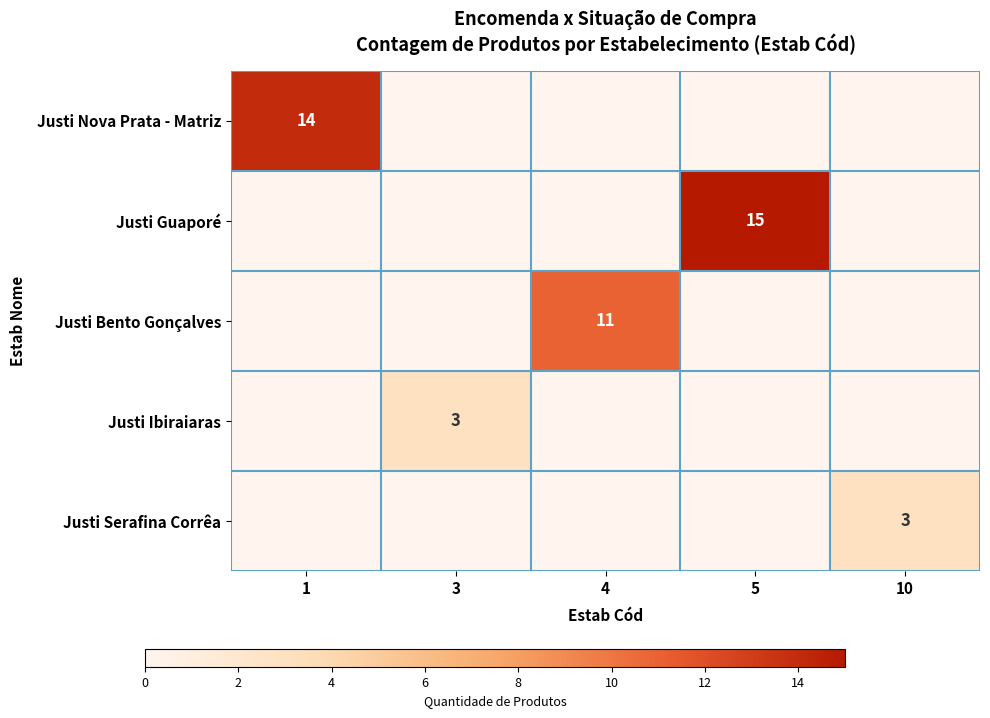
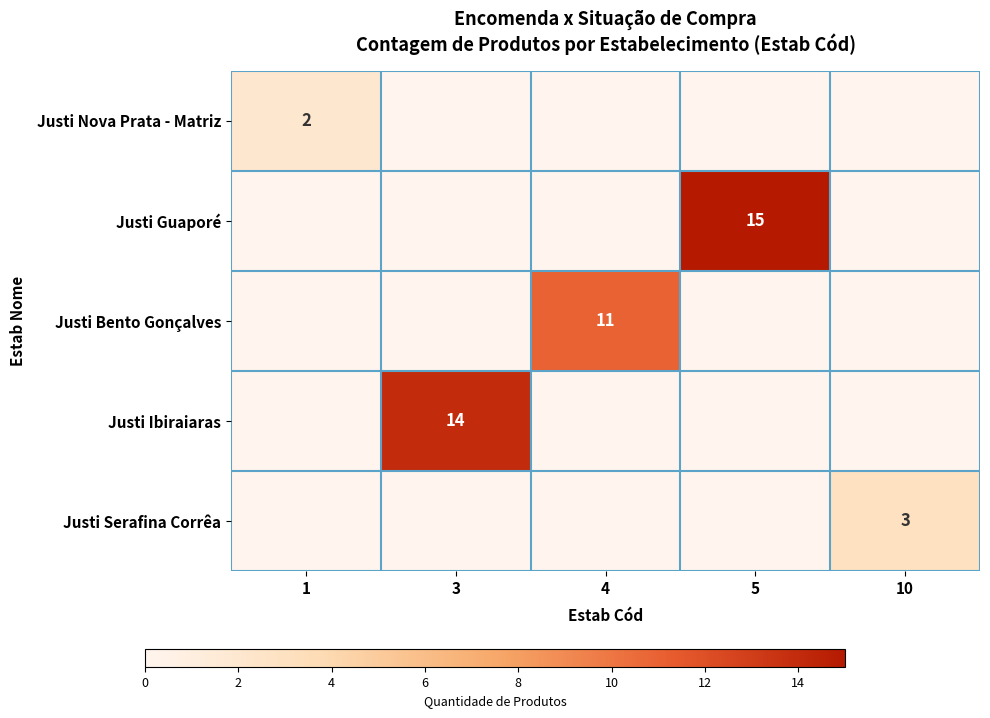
  {
    "Justi Nova Prata - Matriz": {
-     "1": 14
+     "1": 2
    },
    "Justi Guaporé": {
      "5": 15
    },
    "Justi Bento Gonçalves": {
      "4": 11
    },
    "Justi Ibiraiaras": {
-     "3": 3
+     "3": 14
    },
    "Justi Serafina Corrêa": {
      "10": 3
    }
  }
